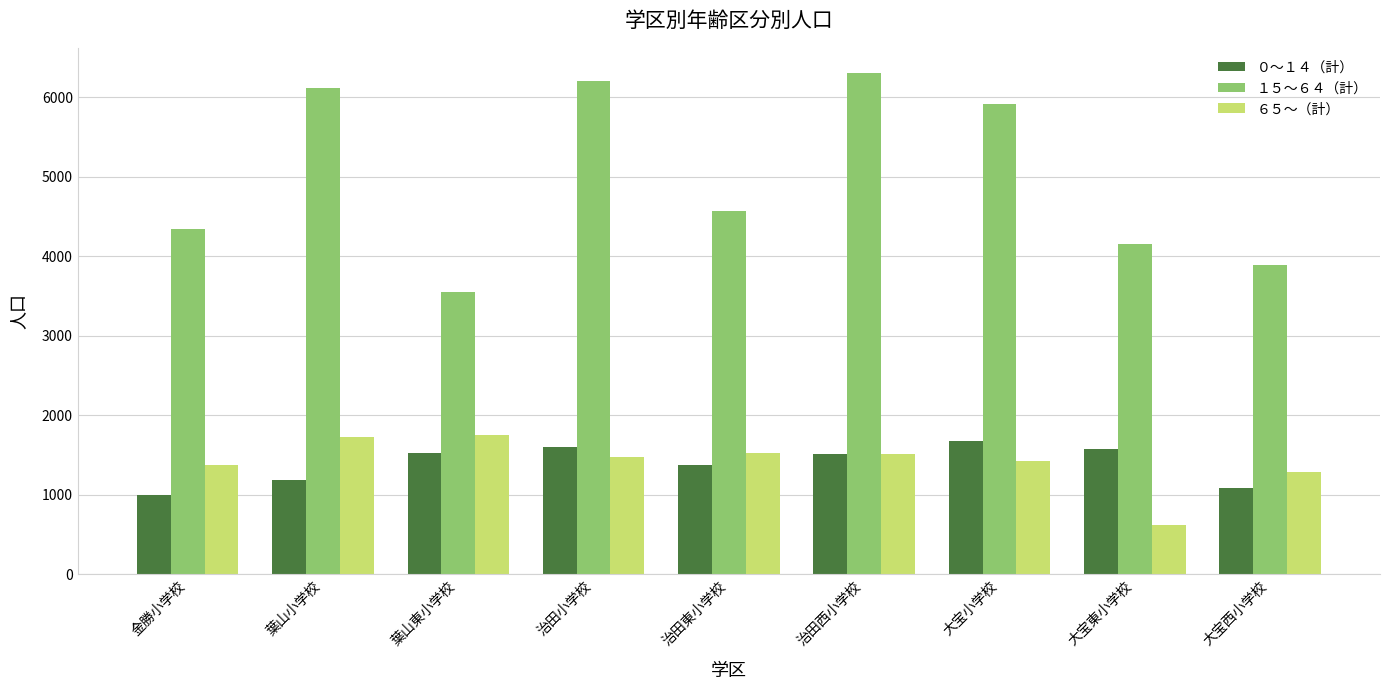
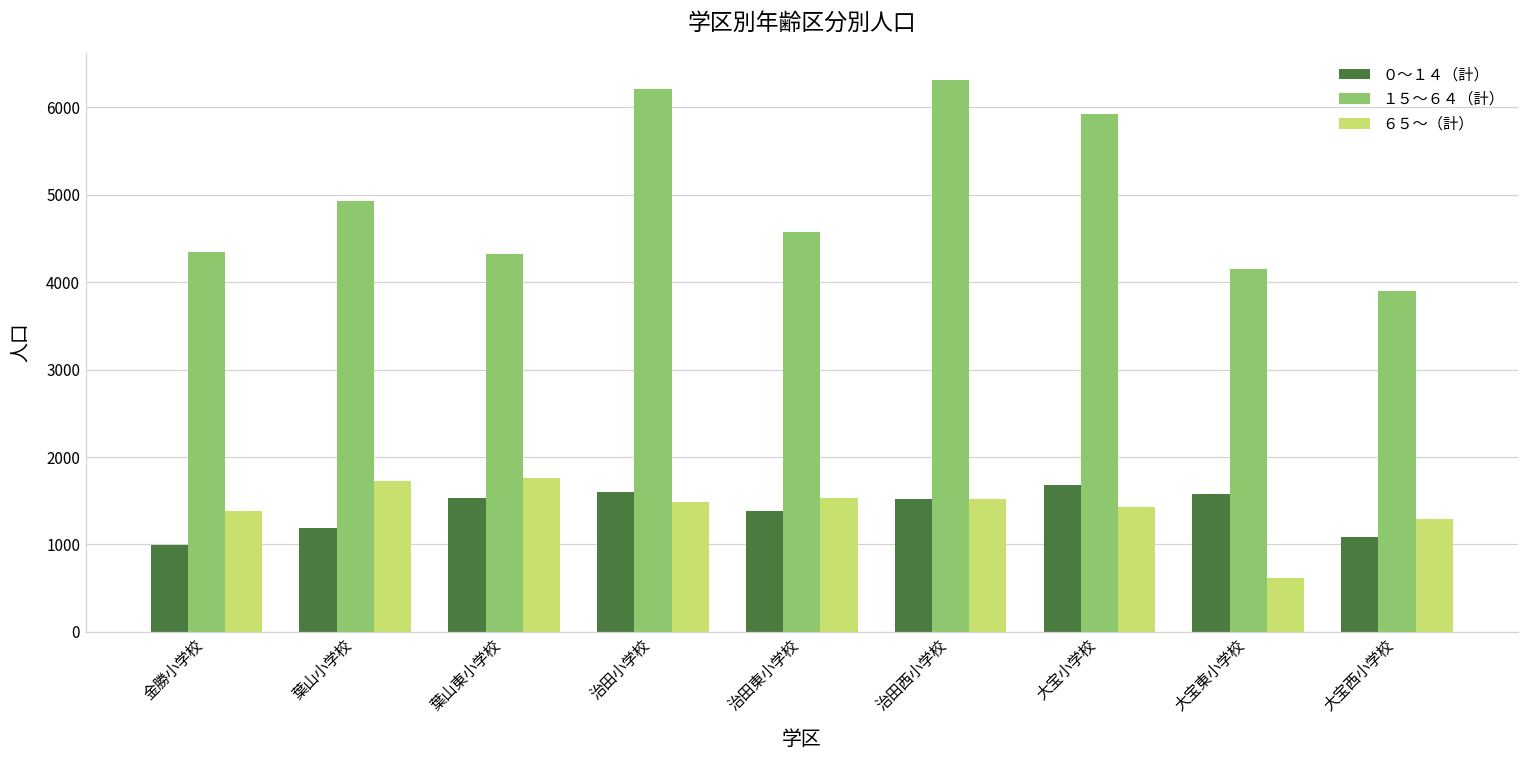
  {
    "０～１４（計）": {
      "金勝小学校": 1000,
      "葉山小学校": 1200,
      "葉山東小学校": 1500,
      "治田小学校": 1600,
      "治田東小学校": 1400,
      "治田西小学校": 1500,
      "大宝小学校": 1700,
      "大宝東小学校": 1600,
      "大宝西小学校": 1100
    },
    "１５～６４（計）": {
      "金勝小学校": 4300,
-     "葉山小学校": 6100,
-     "葉山東小学校": 3600,
+     "葉山小学校": 4900,
+     "葉山東小学校": 4300,
      "治田小学校": 6200,
      "治田東小学校": 4600,
      "治田西小学校": 6300,
      "大宝小学校": 5900,
      "大宝東小学校": 4200,
      "大宝西小学校": 3900
    },
    "６５～（計）": {
      "金勝小学校": 1400,
      "葉山小学校": 1700,
      "葉山東小学校": 1800,
      "治田小学校": 1500,
      "治田東小学校": 1500,
      "治田西小学校": 1500,
      "大宝小学校": 1400,
      "大宝東小学校": 600,
      "大宝西小学校": 1300
    }
  }
